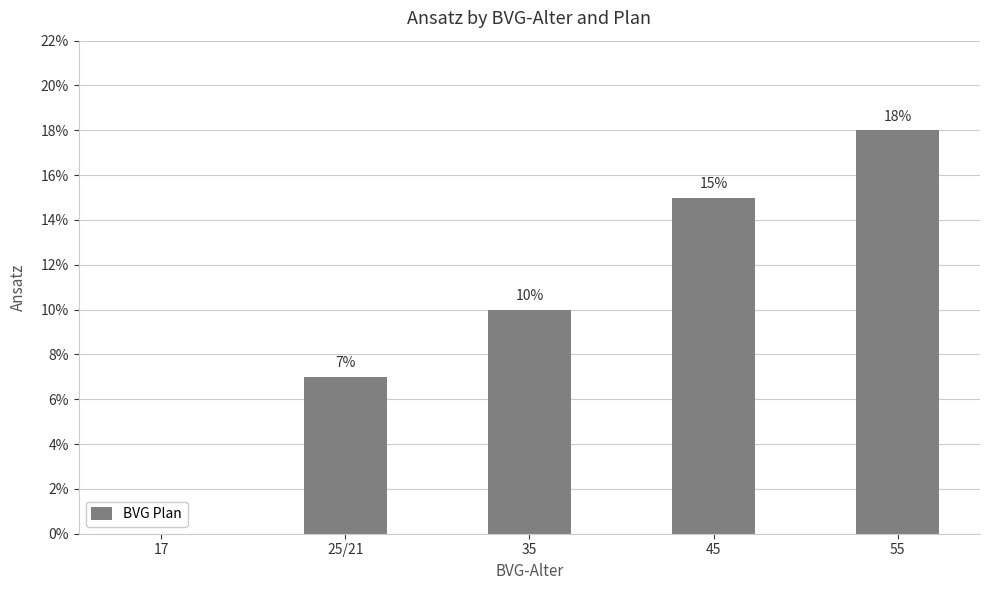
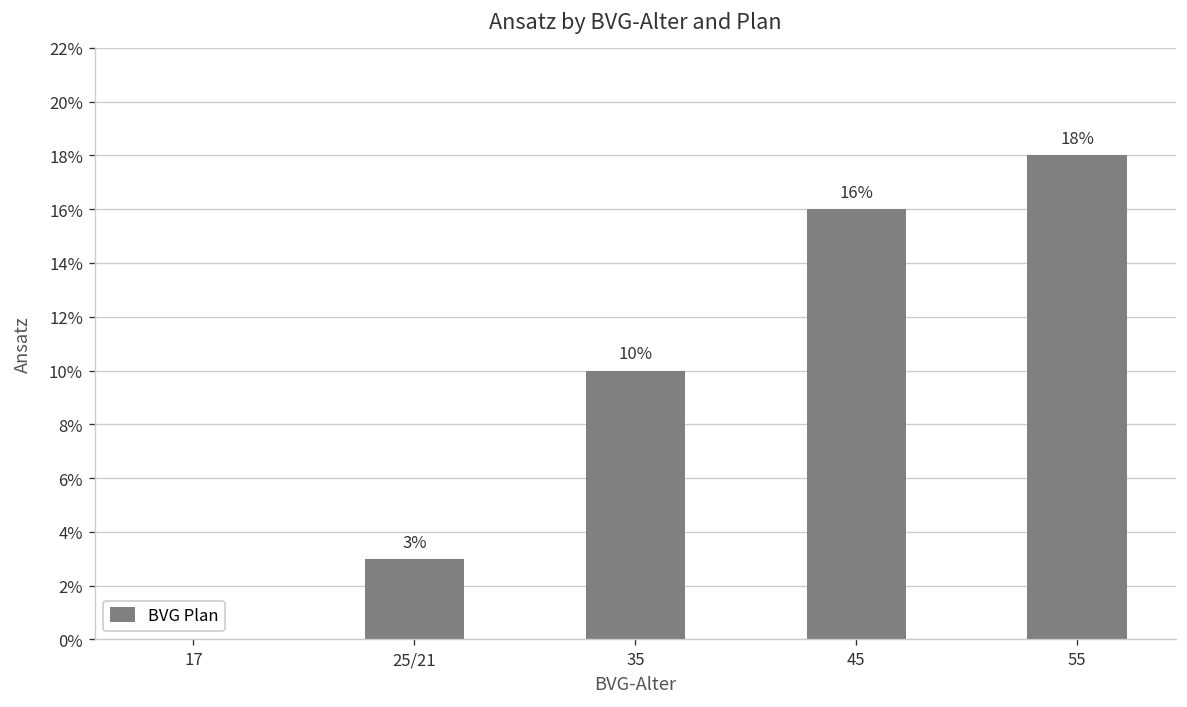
  {
-   "25/21": "7%",
+   "25/21": "3%",
    "35": "10%",
-   "45": "15%",
+   "45": "16%",
    "55": "18%"
  }
